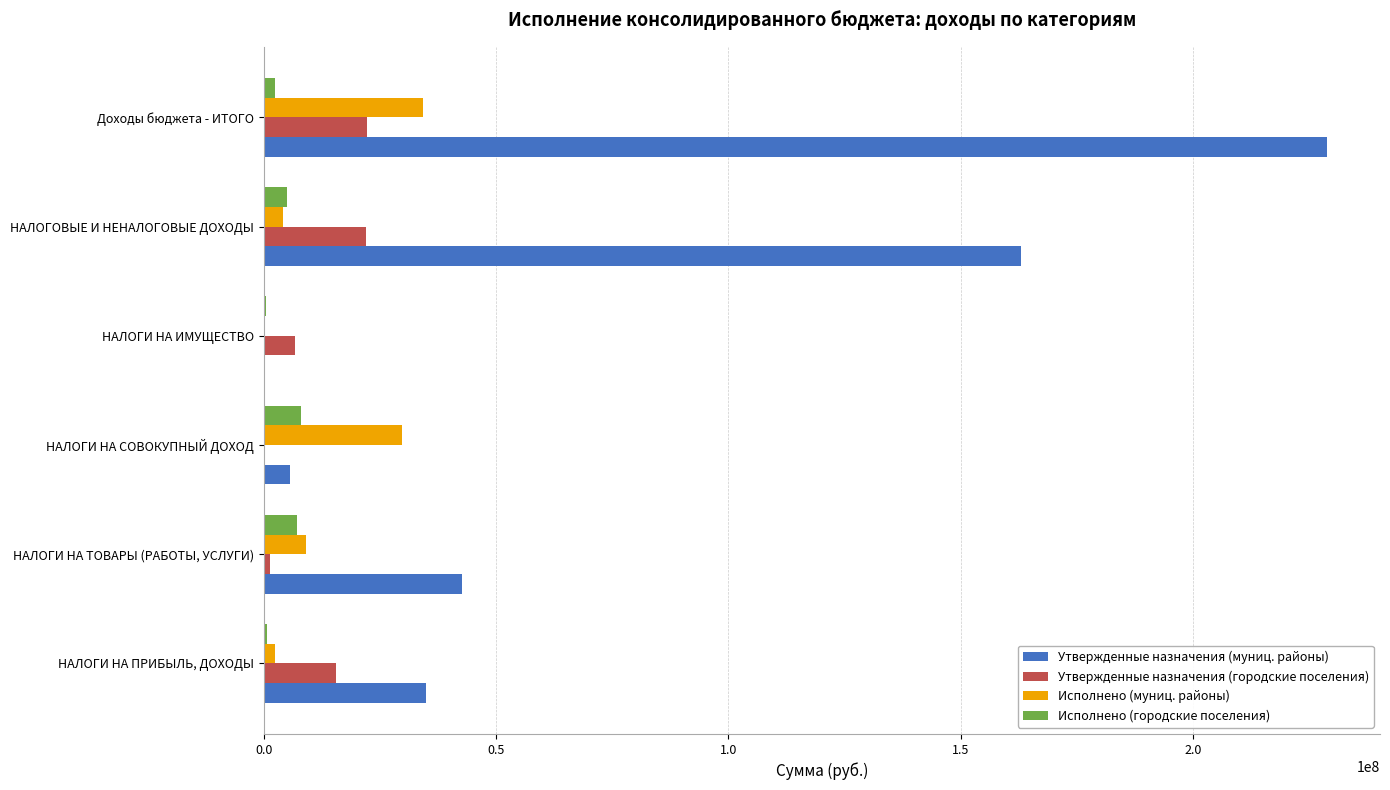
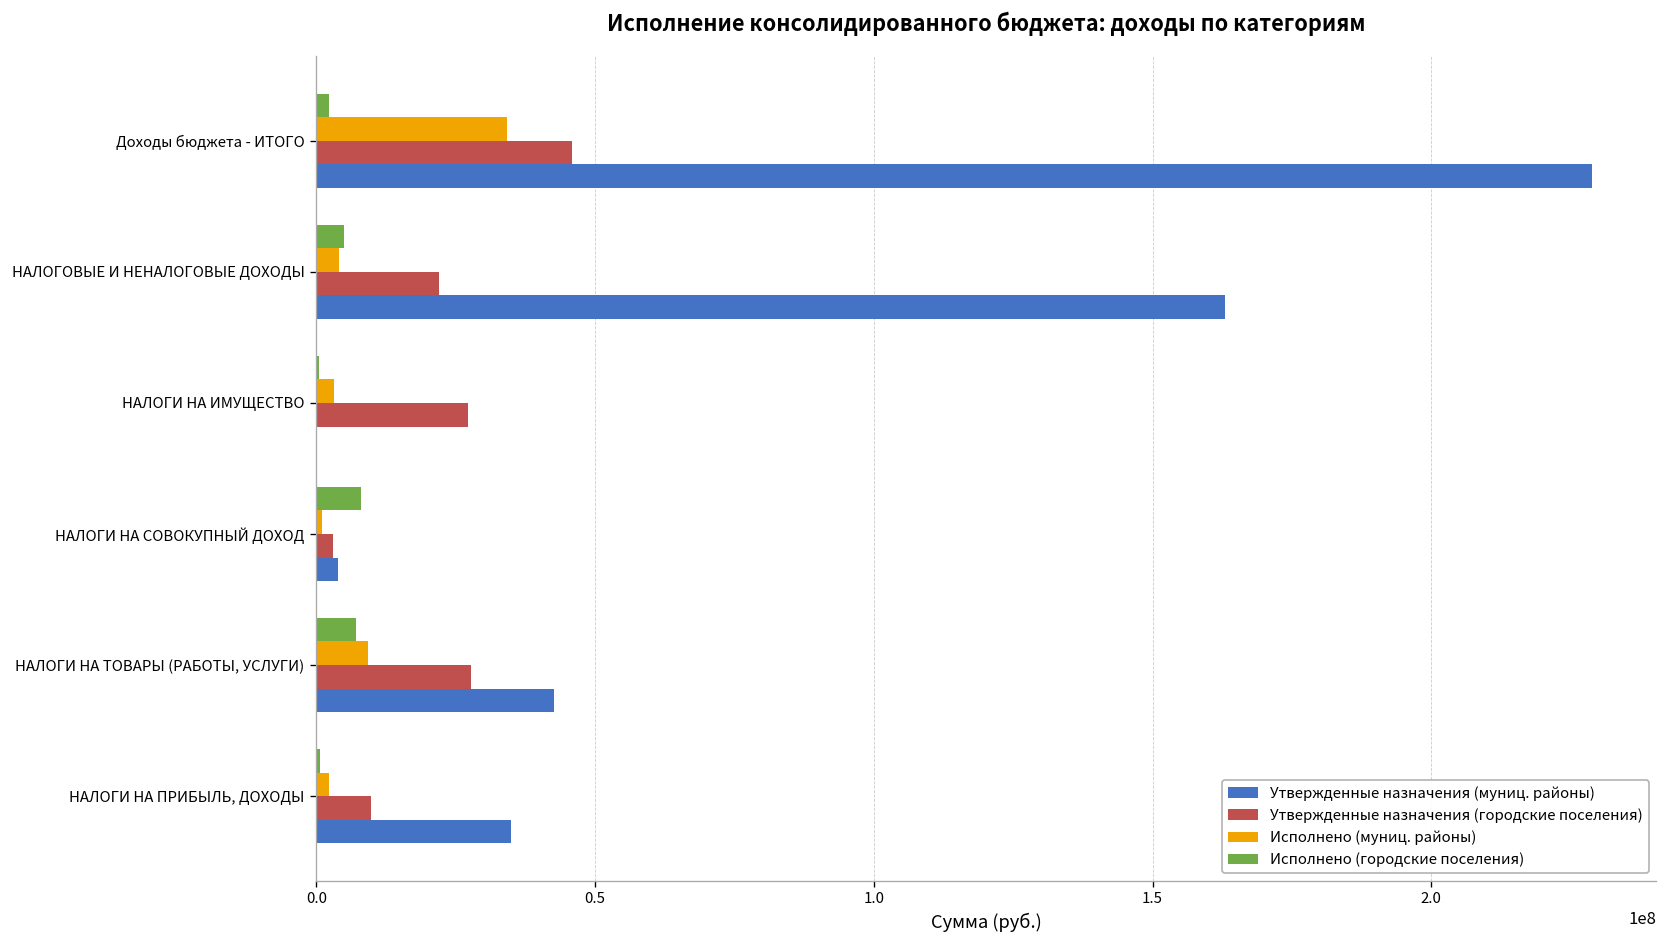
  {
    "Утвержденные назначения (муниц. районы)": {
      "Доходы бюджета - ИТОГО": 229000000,
      "НАЛОГОВЫЕ И НЕНАЛОГОВЫЕ ДОХОДЫ": 163000000,
      "НАЛОГИ НА ИМУЩЕСТВО": 0,
-     "НАЛОГИ НА СОВОКУПНЫЙ ДОХОД": 6000000,
+     "НАЛОГИ НА СОВОКУПНЫЙ ДОХОД": 4000000,
      "НАЛОГИ НА ТОВАРЫ (РАБОТЫ, УСЛУГИ)": 43000000,
      "НАЛОГИ НА ПРИБЫЛЬ, ДОХОДЫ": 35000000
    },
    "Утвержденные назначения (городские поселения)": {
-     "Доходы бюджета - ИТОГО": 22000000,
+     "Доходы бюджета - ИТОГО": 46000000,
      "НАЛОГОВЫЕ И НЕНАЛОГОВЫЕ ДОХОДЫ": 22000000,
-     "НАЛОГИ НА ИМУЩЕСТВО": 7000000,
-     "НАЛОГИ НА СОВОКУПНЫЙ ДОХОД": 0,
-     "НАЛОГИ НА ТОВАРЫ (РАБОТЫ, УСЛУГИ)": 1000000,
-     "НАЛОГИ НА ПРИБЫЛЬ, ДОХОДЫ": 16000000
+     "НАЛОГИ НА ИМУЩЕСТВО": 27000000,
+     "НАЛОГИ НА СОВОКУПНЫЙ ДОХОД": 3000000,
+     "НАЛОГИ НА ТОВАРЫ (РАБОТЫ, УСЛУГИ)": 28000000,
+     "НАЛОГИ НА ПРИБЫЛЬ, ДОХОДЫ": 10000000
    },
    "Исполнено (муниц. районы)": {
      "Доходы бюджета - ИТОГО": 34000000,
      "НАЛОГОВЫЕ И НЕНАЛОГОВЫЕ ДОХОДЫ": 4000000,
-     "НАЛОГИ НА ИМУЩЕСТВО": 0,
-     "НАЛОГИ НА СОВОКУПНЫЙ ДОХОД": 30000000,
+     "НАЛОГИ НА ИМУЩЕСТВО": 3000000,
+     "НАЛОГИ НА СОВОКУПНЫЙ ДОХОД": 1000000,
      "НАЛОГИ НА ТОВАРЫ (РАБОТЫ, УСЛУГИ)": 9000000,
      "НАЛОГИ НА ПРИБЫЛЬ, ДОХОДЫ": 2000000
    },
    "Исполнено (городские поселения)": {
      "Доходы бюджета - ИТОГО": 2000000,
      "НАЛОГОВЫЕ И НЕНАЛОГОВЫЕ ДОХОДЫ": 5000000,
      "НАЛОГИ НА СОВОКУПНЫЙ ДОХОД": 8000000,
      "НАЛОГИ НА ТОВАРЫ (РАБОТЫ, УСЛУГИ)": 7000000,
      "НАЛОГИ НА ПРИБЫЛЬ, ДОХОДЫ": 1000000
    }
  }
